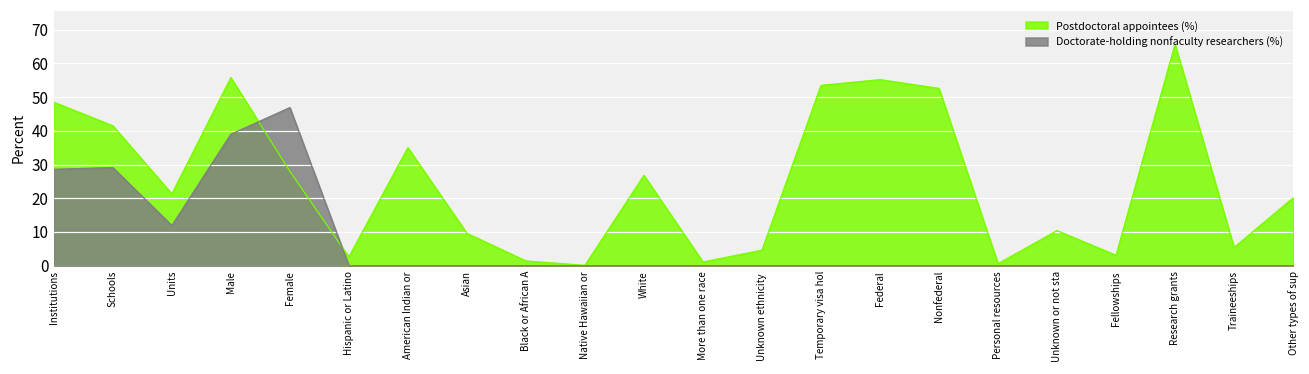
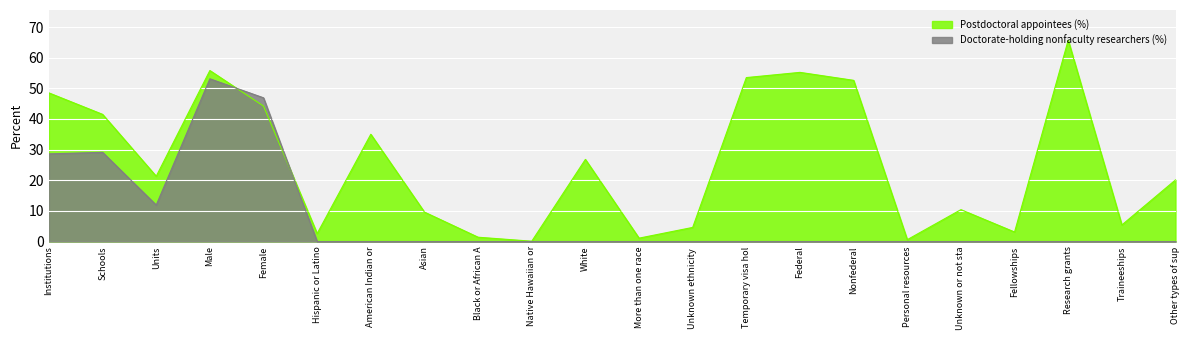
  {
    "Postdoctoral appointees (%)": {
      "Institutions": 49,
      "Schools": 42,
      "Units": 21,
      "Male": 56,
-     "Female": 28,
+     "Female": 44,
      "Hispanic or Latino": 3,
      "American Indian or": 35,
      "Asian": 10,
      "Black or African A": 1,
      "White": 27,
      "More than one race": 1,
      "Unknown ethnicity": 5,
      "Temporary visa hol": 54,
      "Federal": 55,
      "Nonfederal": 53,
      "Unknown or not sta": 10,
      "Fellowships": 3,
      "Research grants": 66,
      "Traineeships": 5,
      "Other types of sup": 20
    },
    "Doctorate-holding nonfaculty researchers (%)": {
      "Institutions": 29,
      "Schools": 29,
      "Units": 12,
-     "Male": 39,
+     "Male": 53,
      "Female": 47,
      "Hispanic or Latino": 0,
      "American Indian or": 0,
      "Asian": 0,
      "Black or African A": 0,
      "White": 0,
      "More than one race": 0,
      "Unknown ethnicity": 0,
      "Temporary visa hol": 0,
      "Federal": 0,
      "Nonfederal": 0,
      "Unknown or not sta": 0,
      "Fellowships": 0,
      "Research grants": 0,
      "Traineeships": 0,
      "Other types of sup": 0
    }
  }
